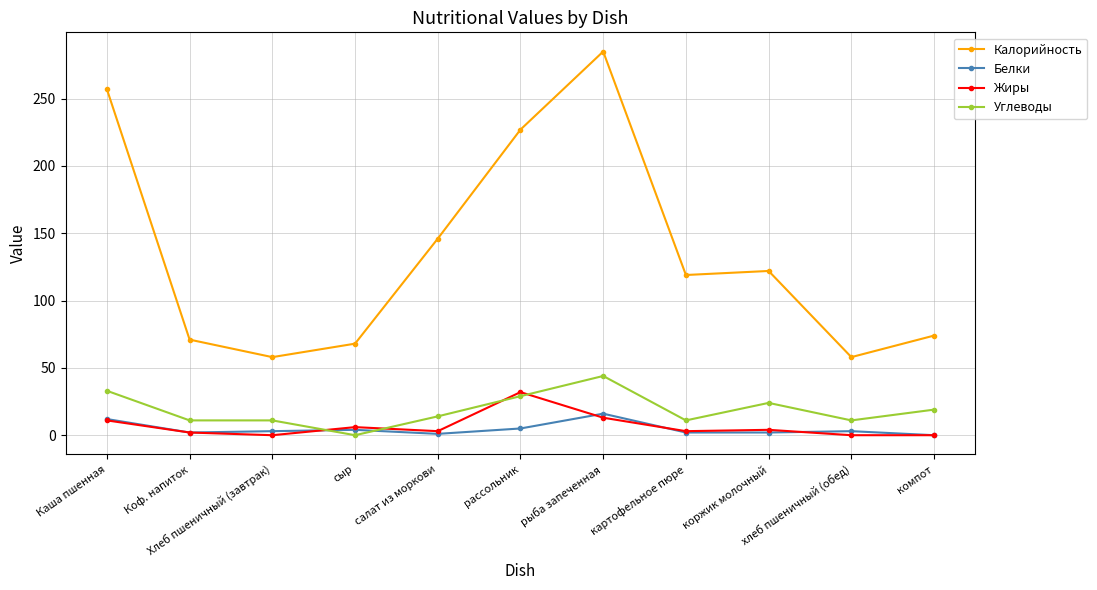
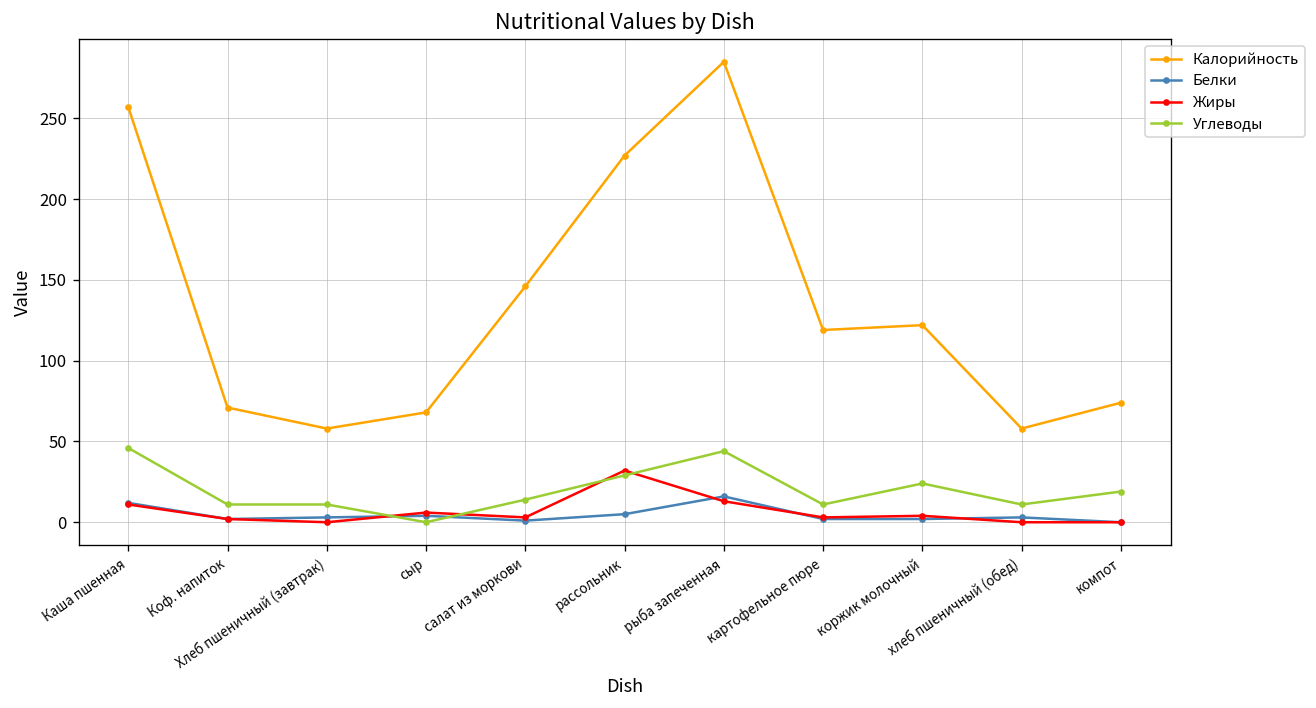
  {
    "Калорийность": {
      "Каша пшенная": 257,
      "Коф. напиток": 71,
      "Хлеб пшеничный (завтрак)": 58,
      "сыр": 68,
      "салат из моркови": 146,
      "рассольник": 227,
      "рыба запеченная": 285,
      "картофельное пюре": 119,
      "коржик молочный": 122,
      "хлеб пшеничный (обед)": 58,
      "компот": 74
    },
    "Белки": {
      "Хлеб пшеничный (завтрак)": 3,
      "сыр": 4,
      "салат из моркови": 1,
      "рассольник": 5,
      "рыба запеченная": 16,
      "коржик молочный": 2,
      "хлеб пшеничный (обед)": 3
    },
    "Жиры": {
      "Хлеб пшеничный (завтрак)": 0,
      "сыр": 6,
      "салат из моркови": 3,
      "рассольник": 32,
      "рыба запеченная": 13,
      "коржик молочный": 4,
      "хлеб пшеничный (обед)": 0
    },
    "Углеводы": {
-     "Каша пшенная": 33,
+     "Каша пшенная": 46,
      "Коф. напиток": 11,
      "Хлеб пшеничный (завтрак)": 11,
      "сыр": 0,
      "салат из моркови": 14,
      "рассольник": 29,
      "рыба запеченная": 44,
      "картофельное пюре": 11,
      "коржик молочный": 24,
      "хлеб пшеничный (обед)": 11,
      "компот": 19
    }
  }
